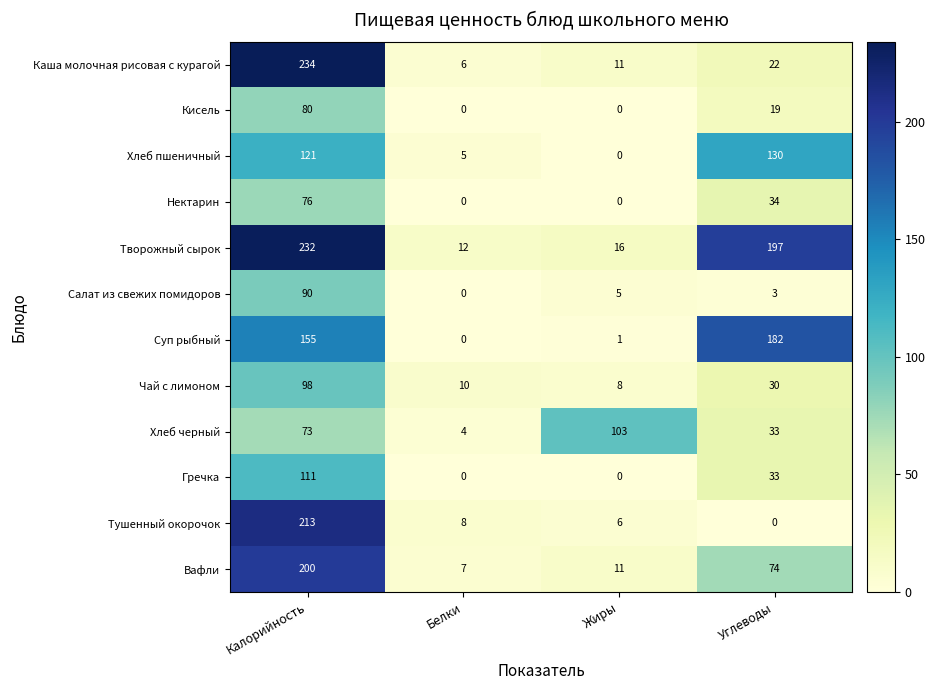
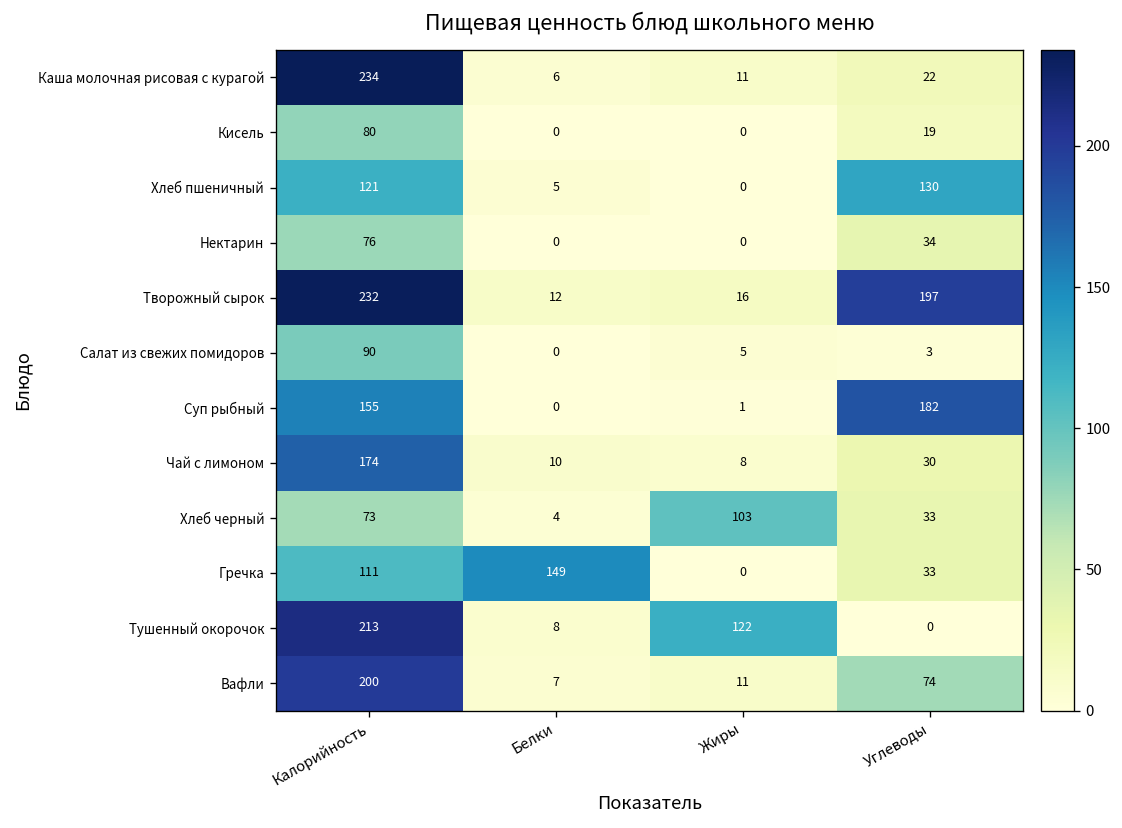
  {
    "Каша молочная рисовая с курагой": {
      "Калорийность": 234,
      "Белки": 6,
      "Жиры": 11,
      "Углеводы": 22
    },
    "Кисель": {
      "Калорийность": 80,
      "Белки": 0,
      "Жиры": 0,
      "Углеводы": 19
    },
    "Хлеб пшеничный": {
      "Калорийность": 121,
      "Белки": 5,
      "Жиры": 0,
      "Углеводы": 130
    },
    "Нектарин": {
      "Калорийность": 76,
      "Белки": 0,
      "Жиры": 0,
      "Углеводы": 34
    },
    "Творожный сырок": {
      "Калорийность": 232,
      "Белки": 12,
      "Жиры": 16,
      "Углеводы": 197
    },
    "Салат из свежих помидоров": {
      "Калорийность": 90,
      "Белки": 0,
      "Жиры": 5,
      "Углеводы": 3
    },
    "Суп рыбный": {
      "Калорийность": 155,
      "Белки": 0,
      "Жиры": 1,
      "Углеводы": 182
    },
    "Чай с лимоном": {
-     "Калорийность": 98,
+     "Калорийность": 174,
      "Белки": 10,
      "Жиры": 8,
      "Углеводы": 30
    },
    "Хлеб черный": {
      "Калорийность": 73,
      "Белки": 4,
      "Жиры": 103,
      "Углеводы": 33
    },
    "Гречка": {
      "Калорийность": 111,
-     "Белки": 0,
+     "Белки": 149,
      "Жиры": 0,
      "Углеводы": 33
    },
    "Тушенный окорочок": {
      "Калорийность": 213,
      "Белки": 8,
-     "Жиры": 6,
+     "Жиры": 122,
      "Углеводы": 0
    },
    "Вафли": {
      "Калорийность": 200,
      "Белки": 7,
      "Жиры": 11,
      "Углеводы": 74
    }
  }
